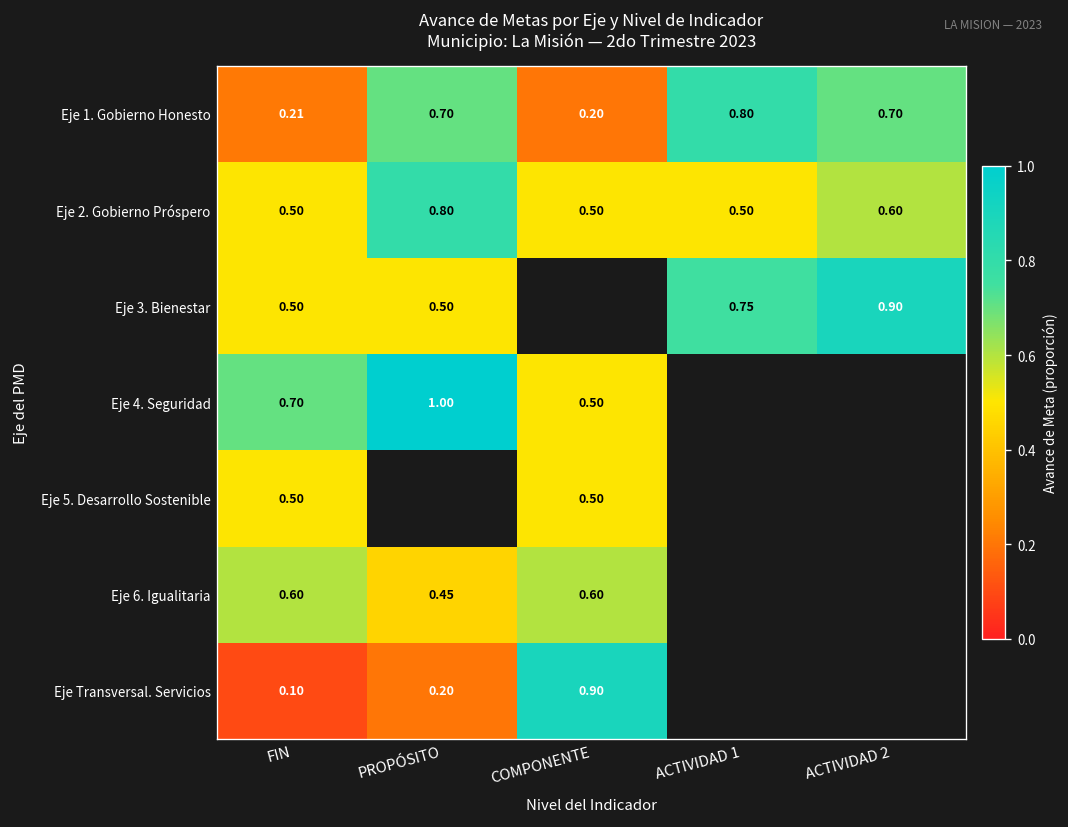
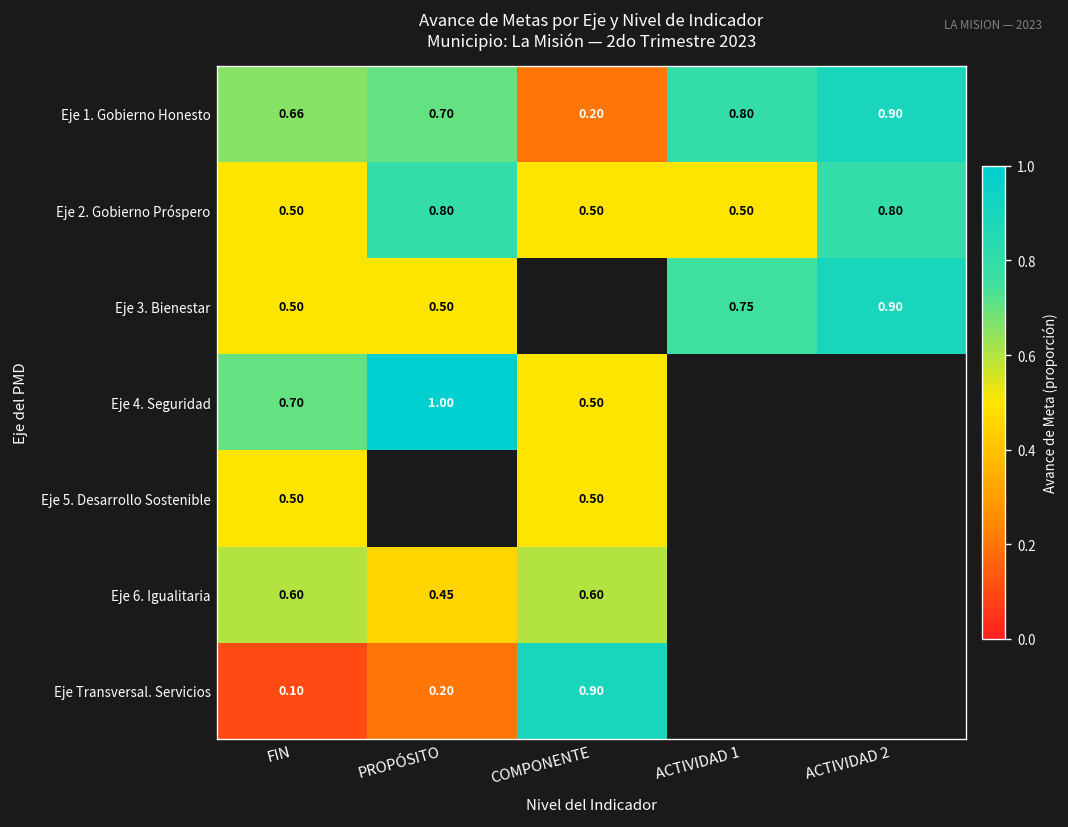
  {
    "Eje 1. Gobierno Honesto": {
-     "FIN": 0.21,
+     "FIN": 0.66,
      "PROPÓSITO": 0.70,
      "COMPONENTE": 0.20,
      "ACTIVIDAD 1": 0.80,
-     "ACTIVIDAD 2": 0.70
+     "ACTIVIDAD 2": 0.90
    },
    "Eje 2. Gobierno Próspero": {
      "FIN": 0.50,
      "PROPÓSITO": 0.80,
      "COMPONENTE": 0.50,
      "ACTIVIDAD 1": 0.50,
-     "ACTIVIDAD 2": 0.60
+     "ACTIVIDAD 2": 0.80
    },
    "Eje 3. Bienestar": {
      "FIN": 0.50,
      "PROPÓSITO": 0.50,
      "ACTIVIDAD 1": 0.75,
      "ACTIVIDAD 2": 0.90
    },
    "Eje 4. Seguridad": {
      "FIN": 0.70,
      "PROPÓSITO": 1.00,
      "COMPONENTE": 0.50
    },
    "Eje 5. Desarrollo Sostenible": {
      "FIN": 0.50,
      "COMPONENTE": 0.50
    },
    "Eje 6. Igualitaria": {
      "FIN": 0.60,
      "PROPÓSITO": 0.45,
      "COMPONENTE": 0.60
    },
    "Eje Transversal. Servicios": {
      "FIN": 0.10,
      "PROPÓSITO": 0.20,
      "COMPONENTE": 0.90
    }
  }
